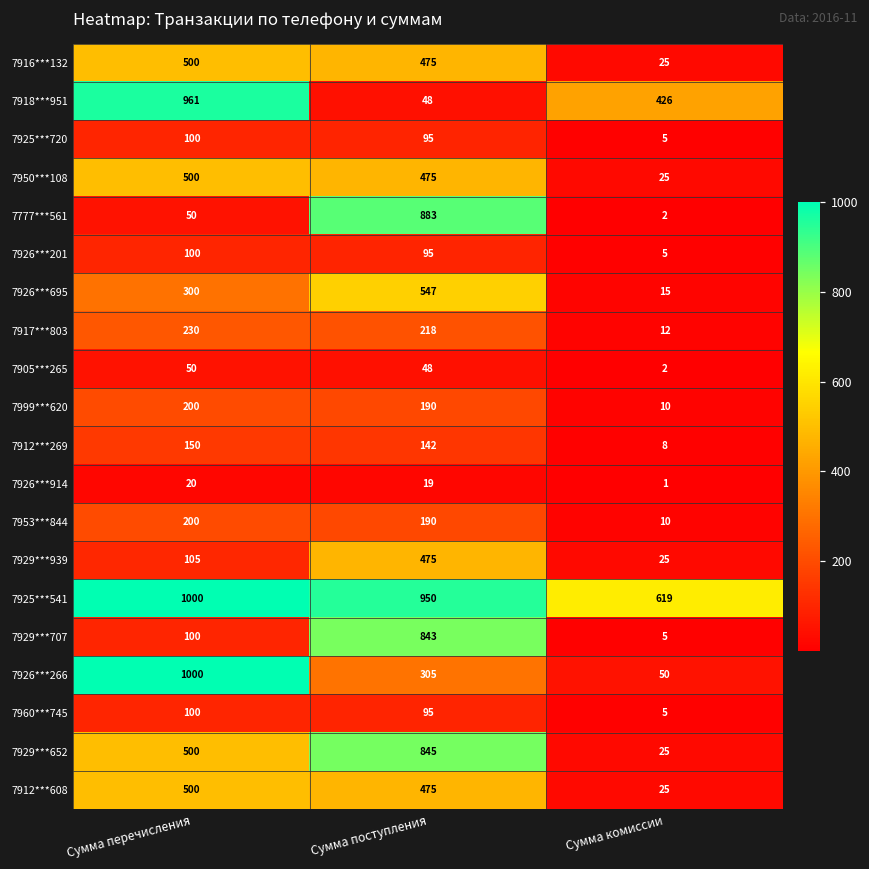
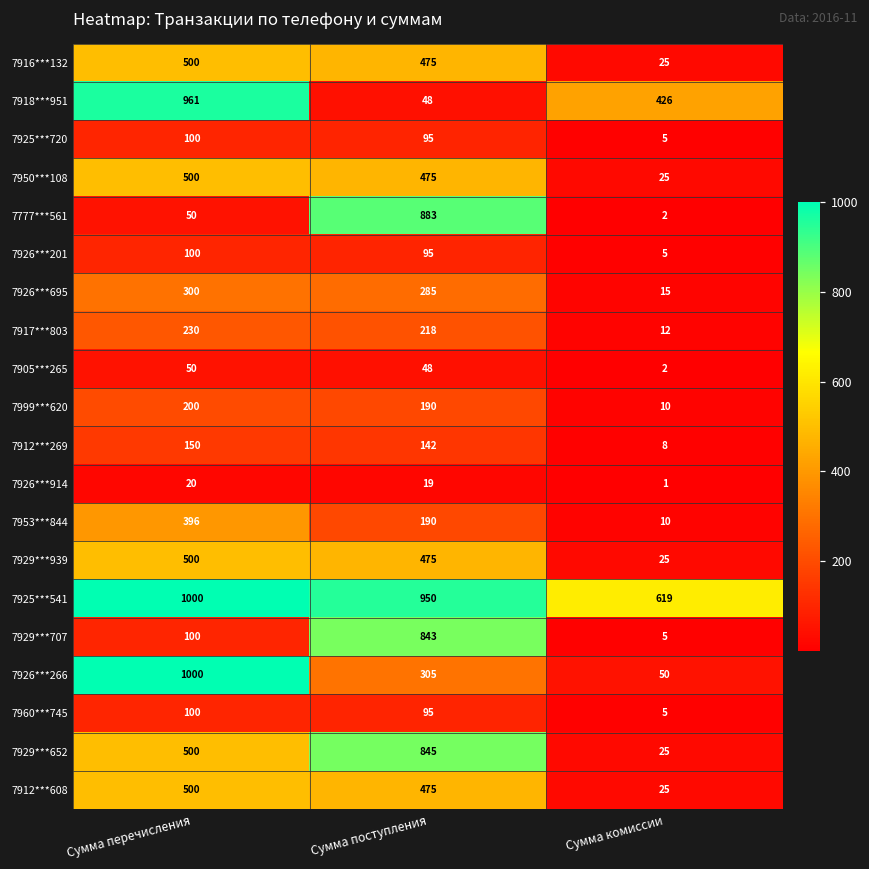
  {
    "7916***132": {
      "Сумма перечисления": 500,
      "Сумма поступления": 475,
      "Сумма комиссии": 25
    },
    "7918***951": {
      "Сумма перечисления": 961,
      "Сумма поступления": 48,
      "Сумма комиссии": 426
    },
    "7925***720": {
      "Сумма перечисления": 100,
      "Сумма поступления": 95,
      "Сумма комиссии": 5
    },
    "7950***108": {
      "Сумма перечисления": 500,
      "Сумма поступления": 475,
      "Сумма комиссии": 25
    },
    "7777***561": {
      "Сумма перечисления": 50,
      "Сумма поступления": 883,
      "Сумма комиссии": 2
    },
    "7926***201": {
      "Сумма перечисления": 100,
      "Сумма поступления": 95,
      "Сумма комиссии": 5
    },
    "7926***695": {
      "Сумма перечисления": 300,
-     "Сумма поступления": 547,
+     "Сумма поступления": 285,
      "Сумма комиссии": 15
    },
    "7917***803": {
      "Сумма перечисления": 230,
      "Сумма поступления": 218,
      "Сумма комиссии": 12
    },
    "7905***265": {
      "Сумма перечисления": 50,
      "Сумма поступления": 48,
      "Сумма комиссии": 2
    },
    "7999***620": {
      "Сумма перечисления": 200,
      "Сумма поступления": 190,
      "Сумма комиссии": 10
    },
    "7912***269": {
      "Сумма перечисления": 150,
      "Сумма поступления": 142,
      "Сумма комиссии": 8
    },
    "7926***914": {
      "Сумма перечисления": 20,
      "Сумма поступления": 19,
      "Сумма комиссии": 1
    },
    "7953***844": {
-     "Сумма перечисления": 200,
+     "Сумма перечисления": 396,
      "Сумма поступления": 190,
      "Сумма комиссии": 10
    },
    "7929***939": {
-     "Сумма перечисления": 105,
+     "Сумма перечисления": 500,
      "Сумма поступления": 475,
      "Сумма комиссии": 25
    },
    "7925***541": {
      "Сумма перечисления": 1000,
      "Сумма поступления": 950,
      "Сумма комиссии": 619
    },
    "7929***707": {
      "Сумма перечисления": 100,
      "Сумма поступления": 843,
      "Сумма комиссии": 5
    },
    "7926***266": {
      "Сумма перечисления": 1000,
      "Сумма поступления": 305,
      "Сумма комиссии": 50
    },
    "7960***745": {
      "Сумма перечисления": 100,
      "Сумма поступления": 95,
      "Сумма комиссии": 5
    },
    "7929***652": {
      "Сумма перечисления": 500,
      "Сумма поступления": 845,
      "Сумма комиссии": 25
    },
    "7912***608": {
      "Сумма перечисления": 500,
      "Сумма поступления": 475,
      "Сумма комиссии": 25
    }
  }
